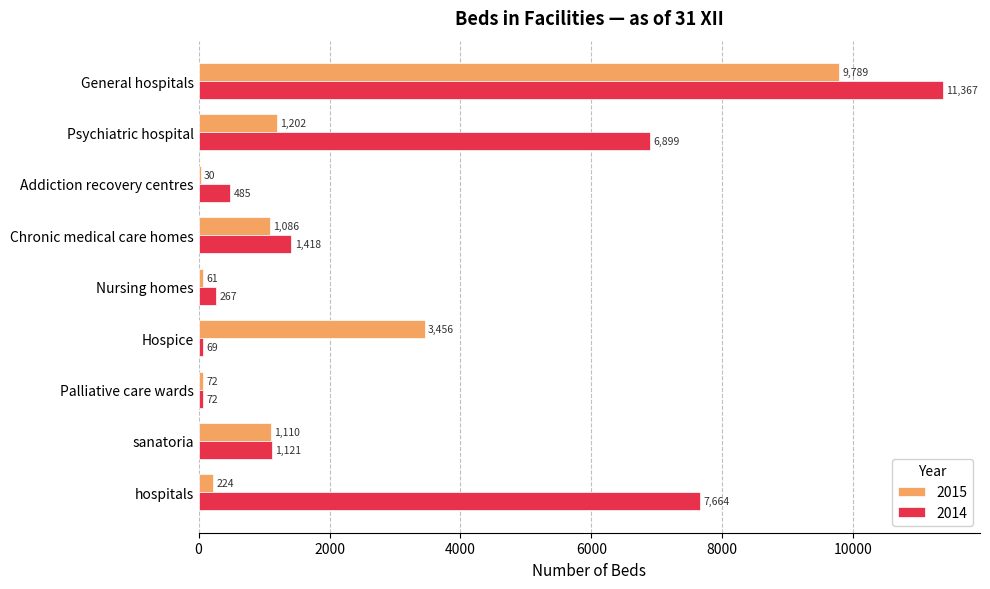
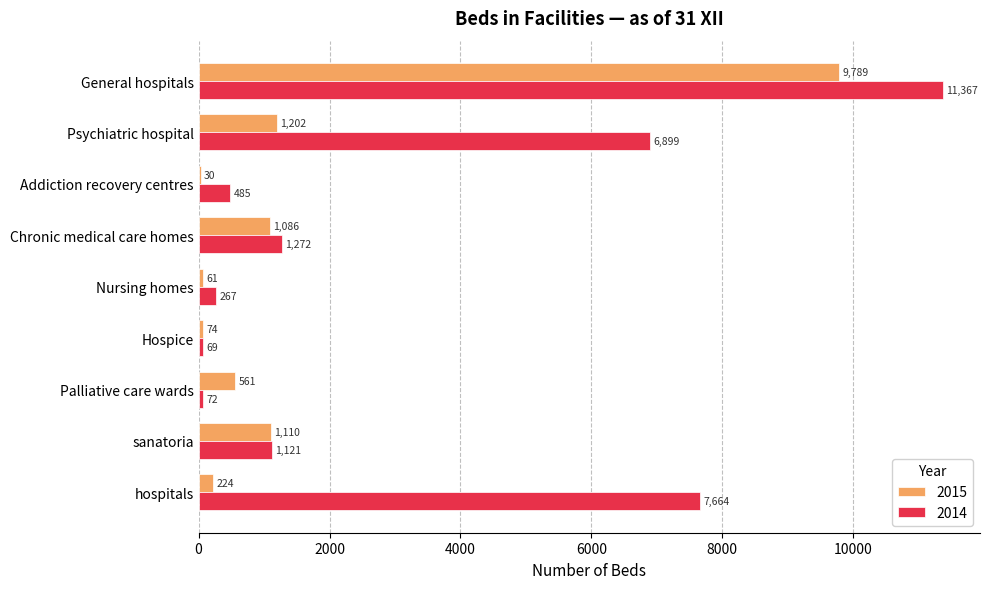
  {
    "2015": {
      "General hospitals": "9,789",
      "Psychiatric hospital": "1,202",
      "Addiction recovery centres": "30",
      "Chronic medical care homes": "1,086",
      "Nursing homes": "61",
-     "Hospice": "3,456",
-     "Palliative care wards": "72",
+     "Hospice": "74",
+     "Palliative care wards": "561",
      "sanatoria": "1,110",
      "hospitals": "224"
    },
    "2014": {
      "General hospitals": "11,367",
      "Psychiatric hospital": "6,899",
      "Addiction recovery centres": "485",
-     "Chronic medical care homes": "1,418",
+     "Chronic medical care homes": "1,272",
      "Nursing homes": "267",
      "Hospice": "69",
      "Palliative care wards": "72",
      "sanatoria": "1,121",
      "hospitals": "7,664"
    }
  }
